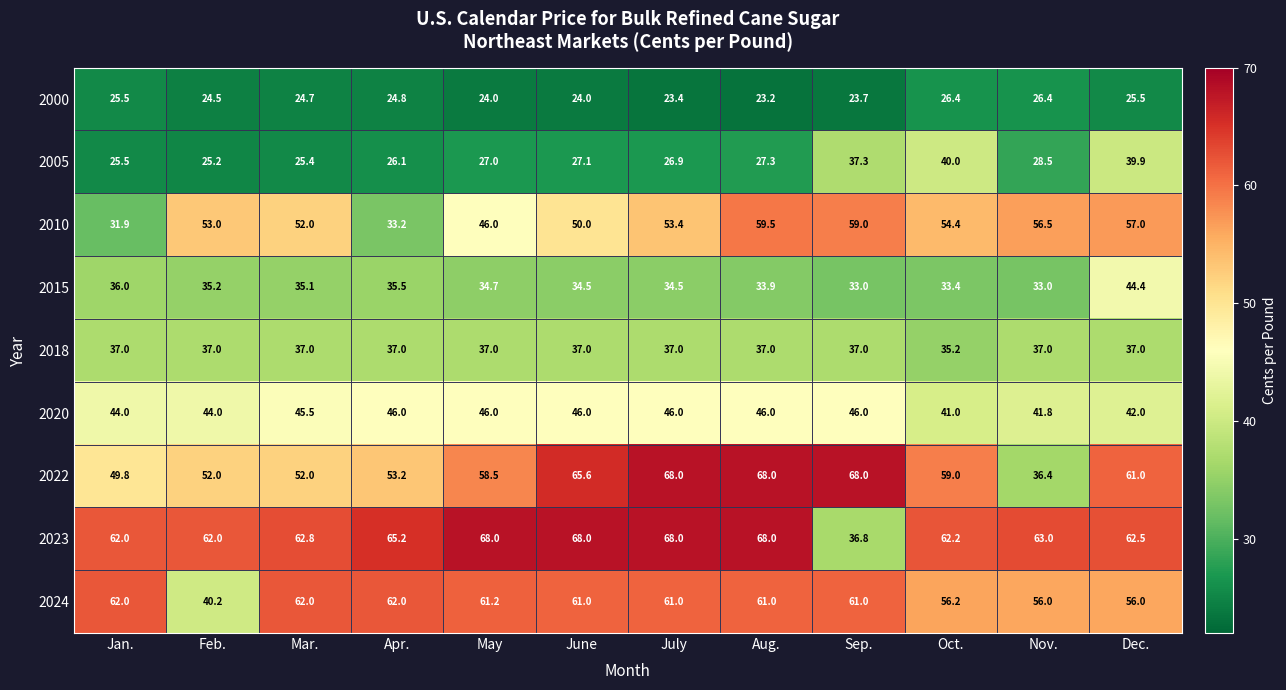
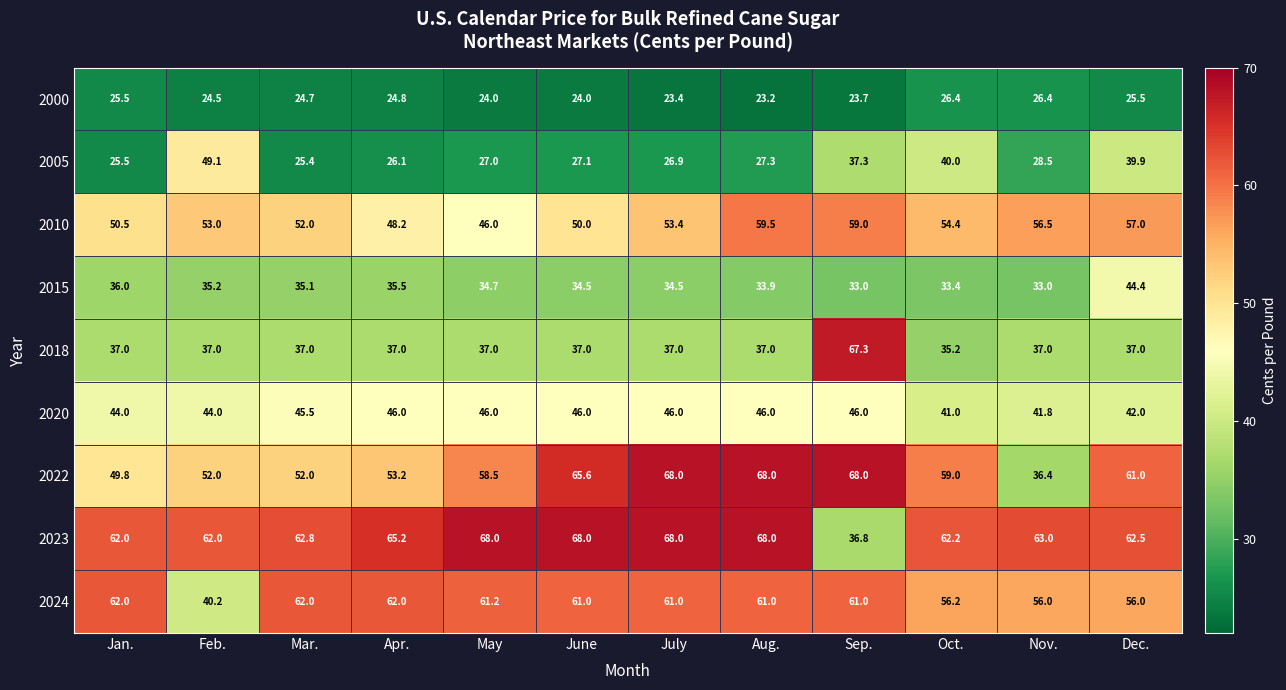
  {
    "2000": {
      "Jan.": 25.5,
      "Feb.": 24.5,
      "Mar.": 24.7,
      "Apr.": 24.8,
      "May": 24.0,
      "June": 24.0,
      "July": 23.4,
      "Aug.": 23.2,
      "Sep.": 23.7,
      "Oct.": 26.4,
      "Nov.": 26.4,
      "Dec.": 25.5
    },
    "2005": {
      "Jan.": 25.5,
-     "Feb.": 25.2,
+     "Feb.": 49.1,
      "Mar.": 25.4,
      "Apr.": 26.1,
      "May": 27.0,
      "June": 27.1,
      "July": 26.9,
      "Aug.": 27.3,
      "Sep.": 37.3,
      "Oct.": 40.0,
      "Nov.": 28.5,
      "Dec.": 39.9
    },
    "2010": {
-     "Jan.": 31.9,
+     "Jan.": 50.5,
      "Feb.": 53.0,
      "Mar.": 52.0,
-     "Apr.": 33.2,
+     "Apr.": 48.2,
      "May": 46.0,
      "June": 50.0,
      "July": 53.4,
      "Aug.": 59.5,
      "Sep.": 59.0,
      "Oct.": 54.4,
      "Nov.": 56.5,
      "Dec.": 57.0
    },
    "2015": {
      "Jan.": 36.0,
      "Feb.": 35.2,
      "Mar.": 35.1,
      "Apr.": 35.5,
      "May": 34.7,
      "June": 34.5,
      "July": 34.5,
      "Aug.": 33.9,
      "Sep.": 33.0,
      "Oct.": 33.4,
      "Nov.": 33.0,
      "Dec.": 44.4
    },
    "2018": {
      "Jan.": 37.0,
      "Feb.": 37.0,
      "Mar.": 37.0,
      "Apr.": 37.0,
      "May": 37.0,
      "June": 37.0,
      "July": 37.0,
      "Aug.": 37.0,
-     "Sep.": 37.0,
+     "Sep.": 67.3,
      "Oct.": 35.2,
      "Nov.": 37.0,
      "Dec.": 37.0
    },
    "2020": {
      "Jan.": 44.0,
      "Feb.": 44.0,
      "Mar.": 45.5,
      "Apr.": 46.0,
      "May": 46.0,
      "June": 46.0,
      "July": 46.0,
      "Aug.": 46.0,
      "Sep.": 46.0,
      "Oct.": 41.0,
      "Nov.": 41.8,
      "Dec.": 42.0
    },
    "2022": {
      "Jan.": 49.8,
      "Feb.": 52.0,
      "Mar.": 52.0,
      "Apr.": 53.2,
      "May": 58.5,
      "June": 65.6,
      "July": 68.0,
      "Aug.": 68.0,
      "Sep.": 68.0,
      "Oct.": 59.0,
      "Nov.": 36.4,
      "Dec.": 61.0
    },
    "2023": {
      "Jan.": 62.0,
      "Feb.": 62.0,
      "Mar.": 62.8,
      "Apr.": 65.2,
      "May": 68.0,
      "June": 68.0,
      "July": 68.0,
      "Aug.": 68.0,
      "Sep.": 36.8,
      "Oct.": 62.2,
      "Nov.": 63.0,
      "Dec.": 62.5
    },
    "2024": {
      "Jan.": 62.0,
      "Feb.": 40.2,
      "Mar.": 62.0,
      "Apr.": 62.0,
      "May": 61.2,
      "June": 61.0,
      "July": 61.0,
      "Aug.": 61.0,
      "Sep.": 61.0,
      "Oct.": 56.2,
      "Nov.": 56.0,
      "Dec.": 56.0
    }
  }
